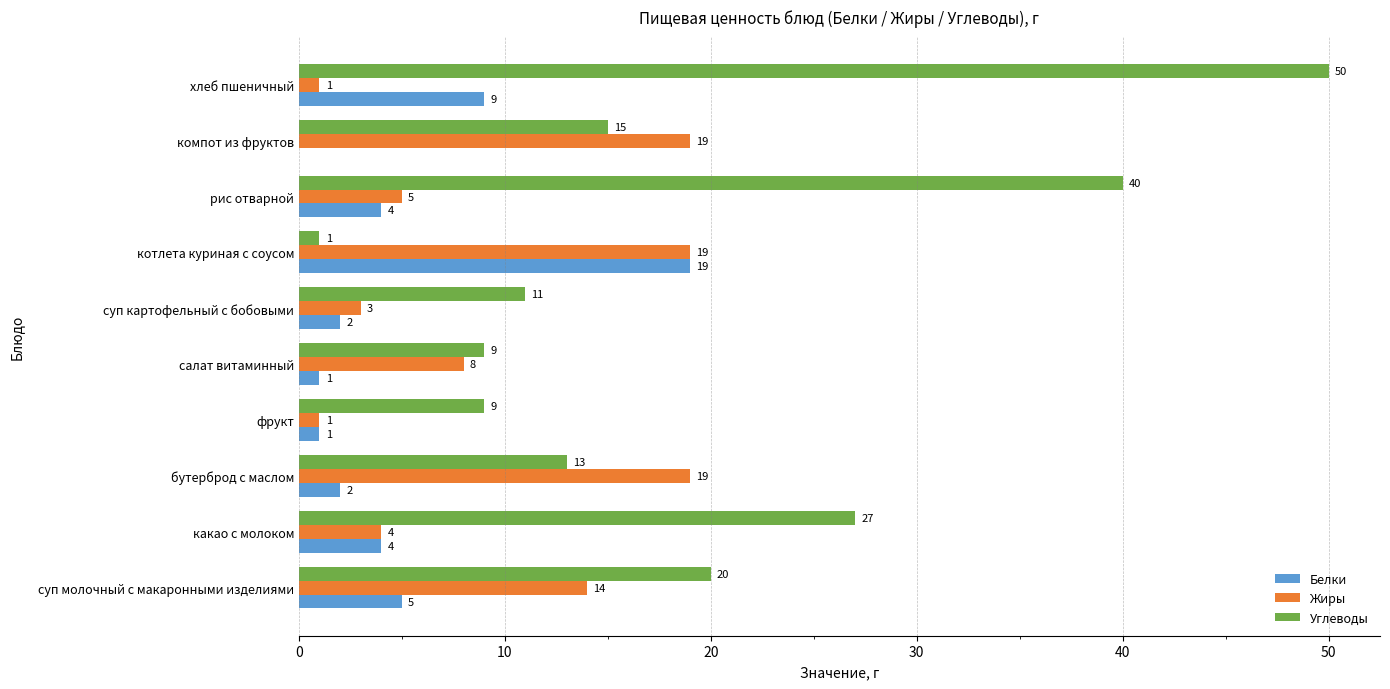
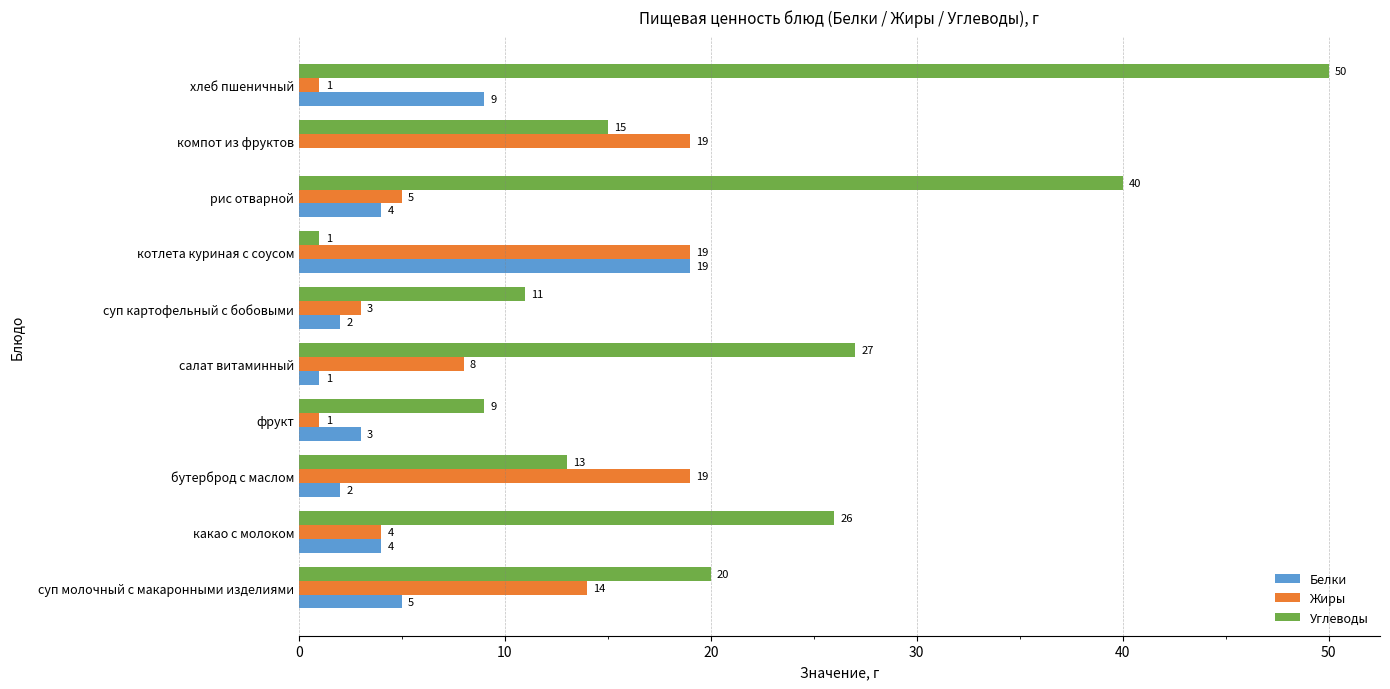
  {
    "Белки": {
      "хлеб пшеничный": 9,
      "рис отварной": 4,
      "котлета куриная с соусом": 19,
      "суп картофельный с бобовыми": 2,
      "салат витаминный": 1,
-     "фрукт": 1,
+     "фрукт": 3,
      "бутерброд с маслом": 2,
      "какао с молоком": 4,
      "суп молочный с макаронными изделиями": 5
    },
    "Жиры": {
      "хлеб пшеничный": 1,
      "компот из фруктов": 19,
      "рис отварной": 5,
      "котлета куриная с соусом": 19,
      "суп картофельный с бобовыми": 3,
      "салат витаминный": 8,
      "фрукт": 1,
      "бутерброд с маслом": 19,
      "какао с молоком": 4,
      "суп молочный с макаронными изделиями": 14
    },
    "Углеводы": {
      "хлеб пшеничный": 50,
      "компот из фруктов": 15,
      "рис отварной": 40,
      "котлета куриная с соусом": 1,
      "суп картофельный с бобовыми": 11,
-     "салат витаминный": 9,
+     "салат витаминный": 27,
      "фрукт": 9,
      "бутерброд с маслом": 13,
-     "какао с молоком": 27,
+     "какао с молоком": 26,
      "суп молочный с макаронными изделиями": 20
    }
  }
